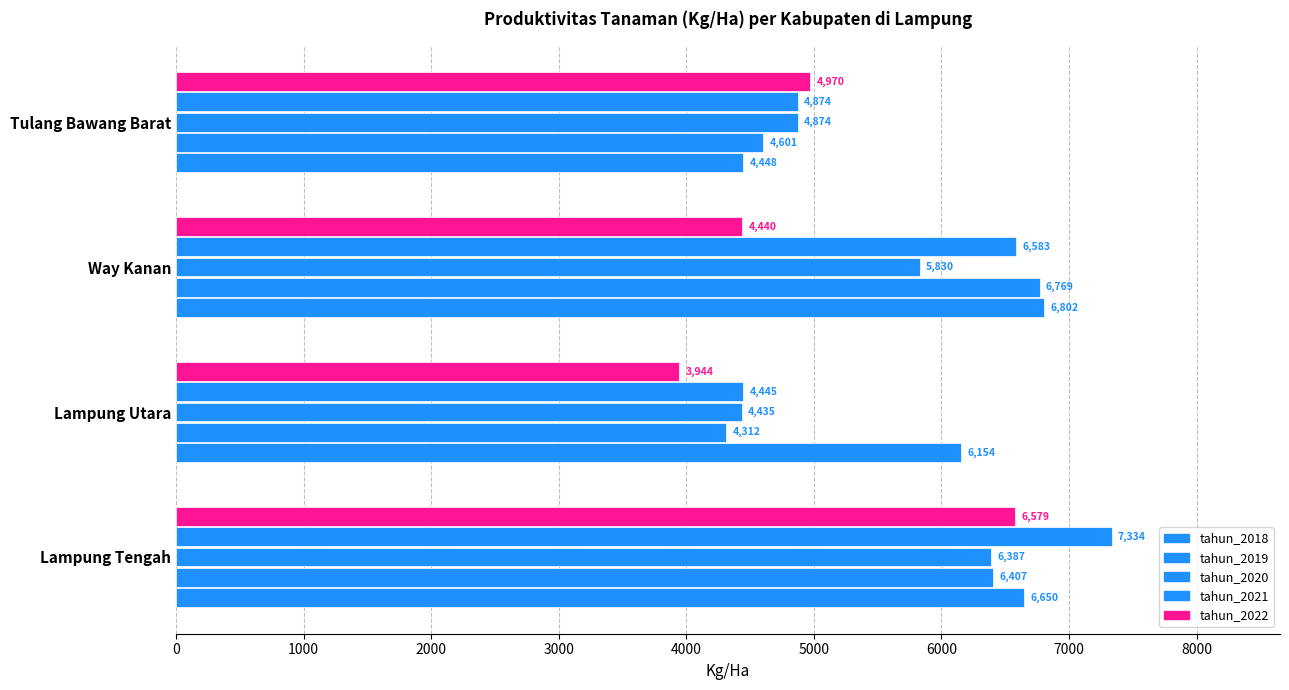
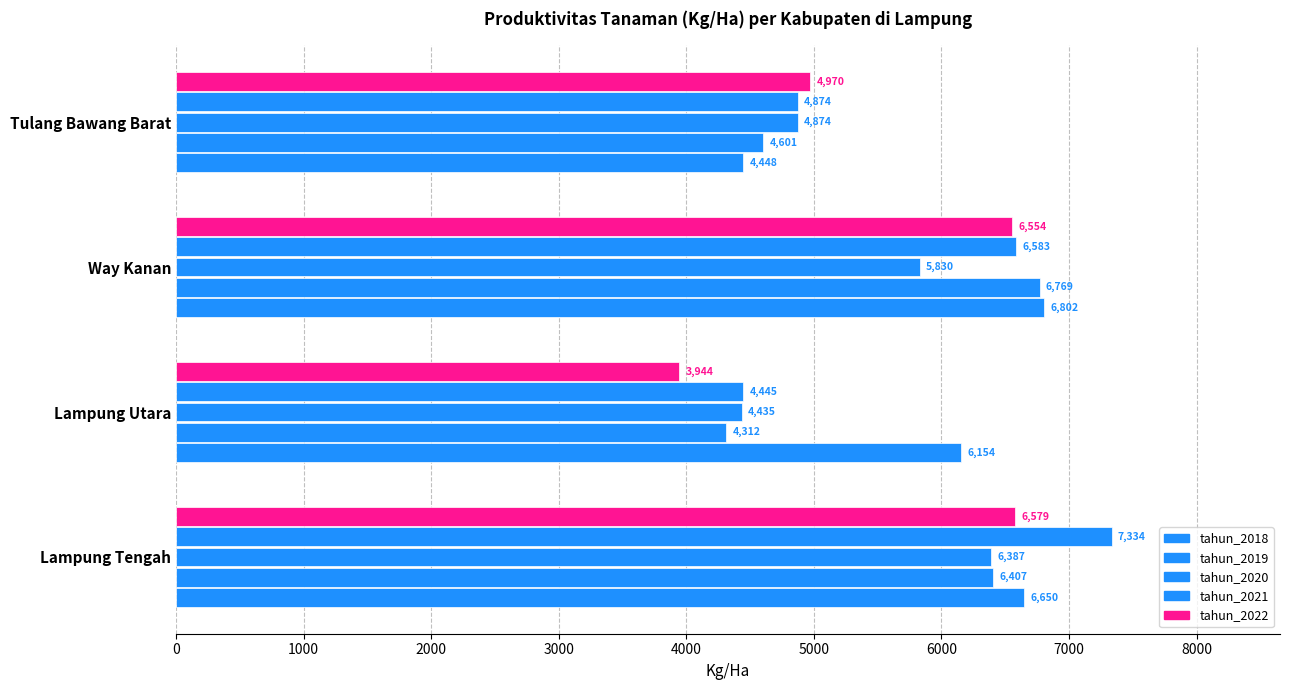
  {
    "tahun_2022": {
      "Tulang Bawang Barat": "4,970",
-     "Way Kanan": "4,440",
+     "Way Kanan": "6,554",
      "Lampung Utara": "3,944",
      "Lampung Tengah": "6,579"
    }
  }
